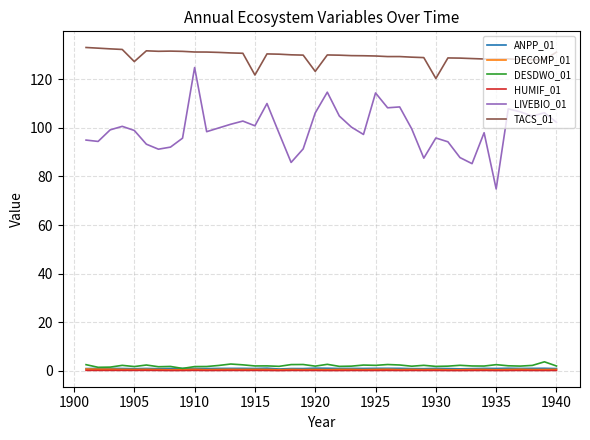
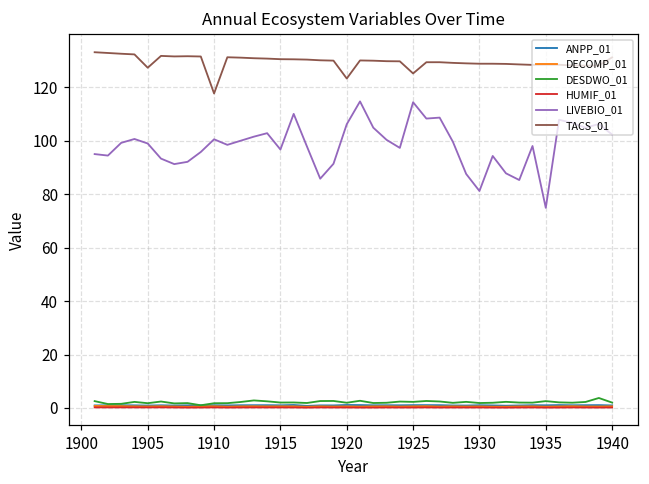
  {
    "DESDWO_01": {
      "1915": 2,
      "1925": 2,
      "1935": 3,
      "1940": 2
    },
    "LIVEBIO_01": {
      "1905": 99,
-     "1910": 125,
-     "1915": 101,
+     "1910": 100,
+     "1915": 97,
      "1920": 106,
      "1925": 114,
-     "1930": 96,
+     "1930": 81,
      "1935": 75
    },
    "TACS_01": {
      "1905": 127,
-     "1910": 131,
-     "1915": 122,
+     "1910": 118,
+     "1915": 130,
      "1920": 123,
-     "1925": 130,
-     "1930": 120
+     "1925": 125,
+     "1930": 129
    }
  }
